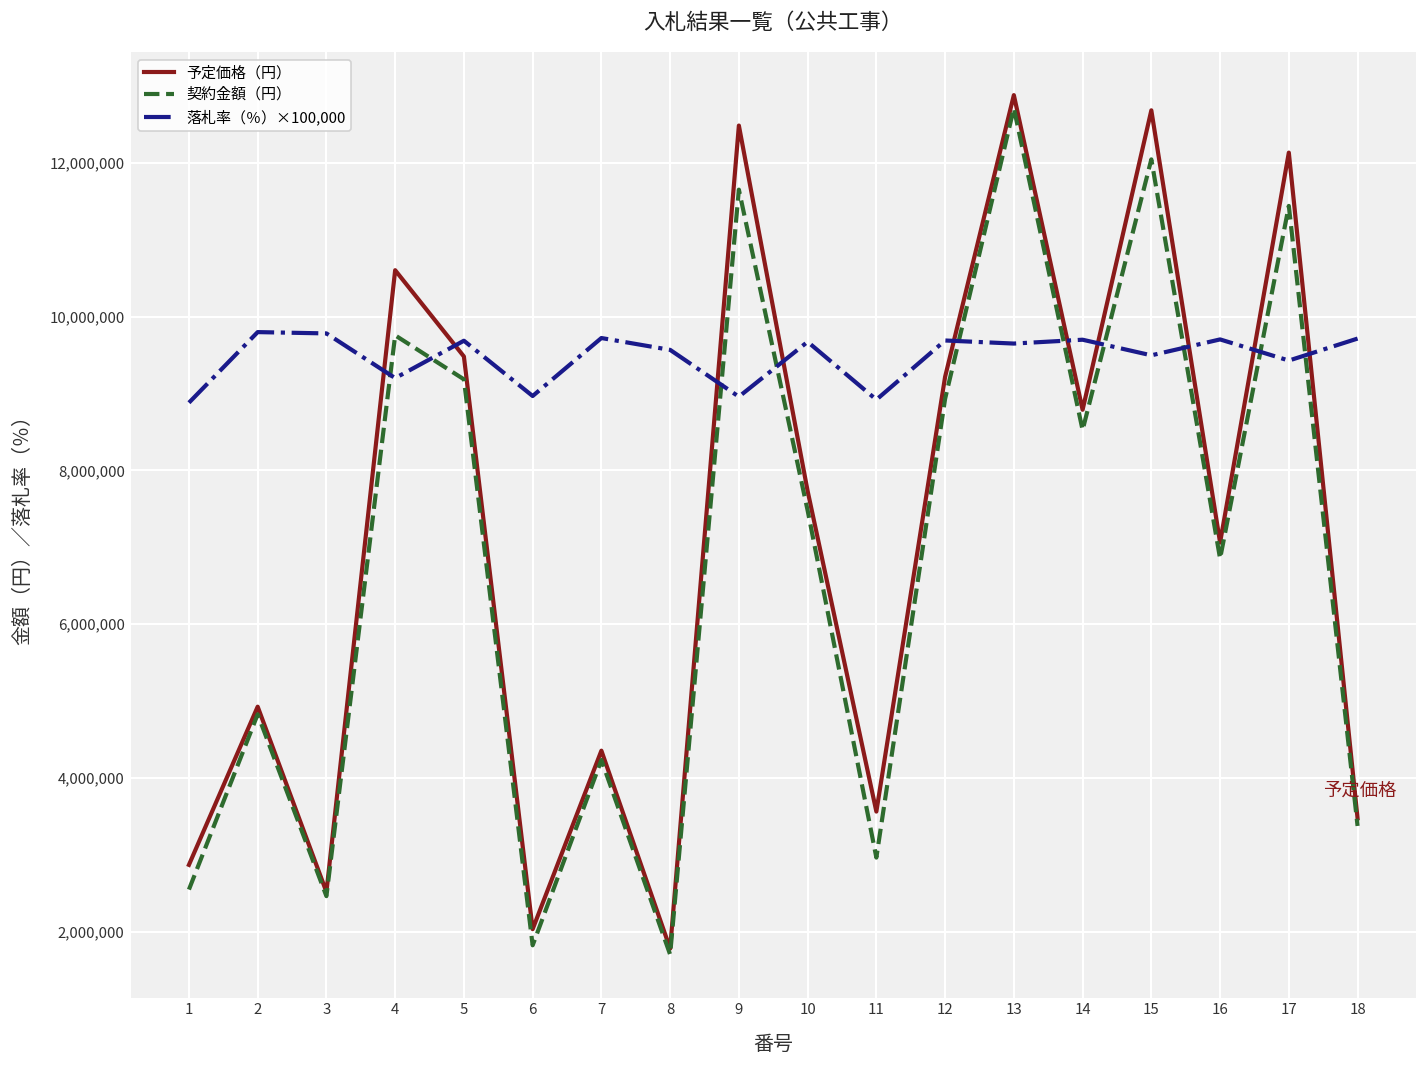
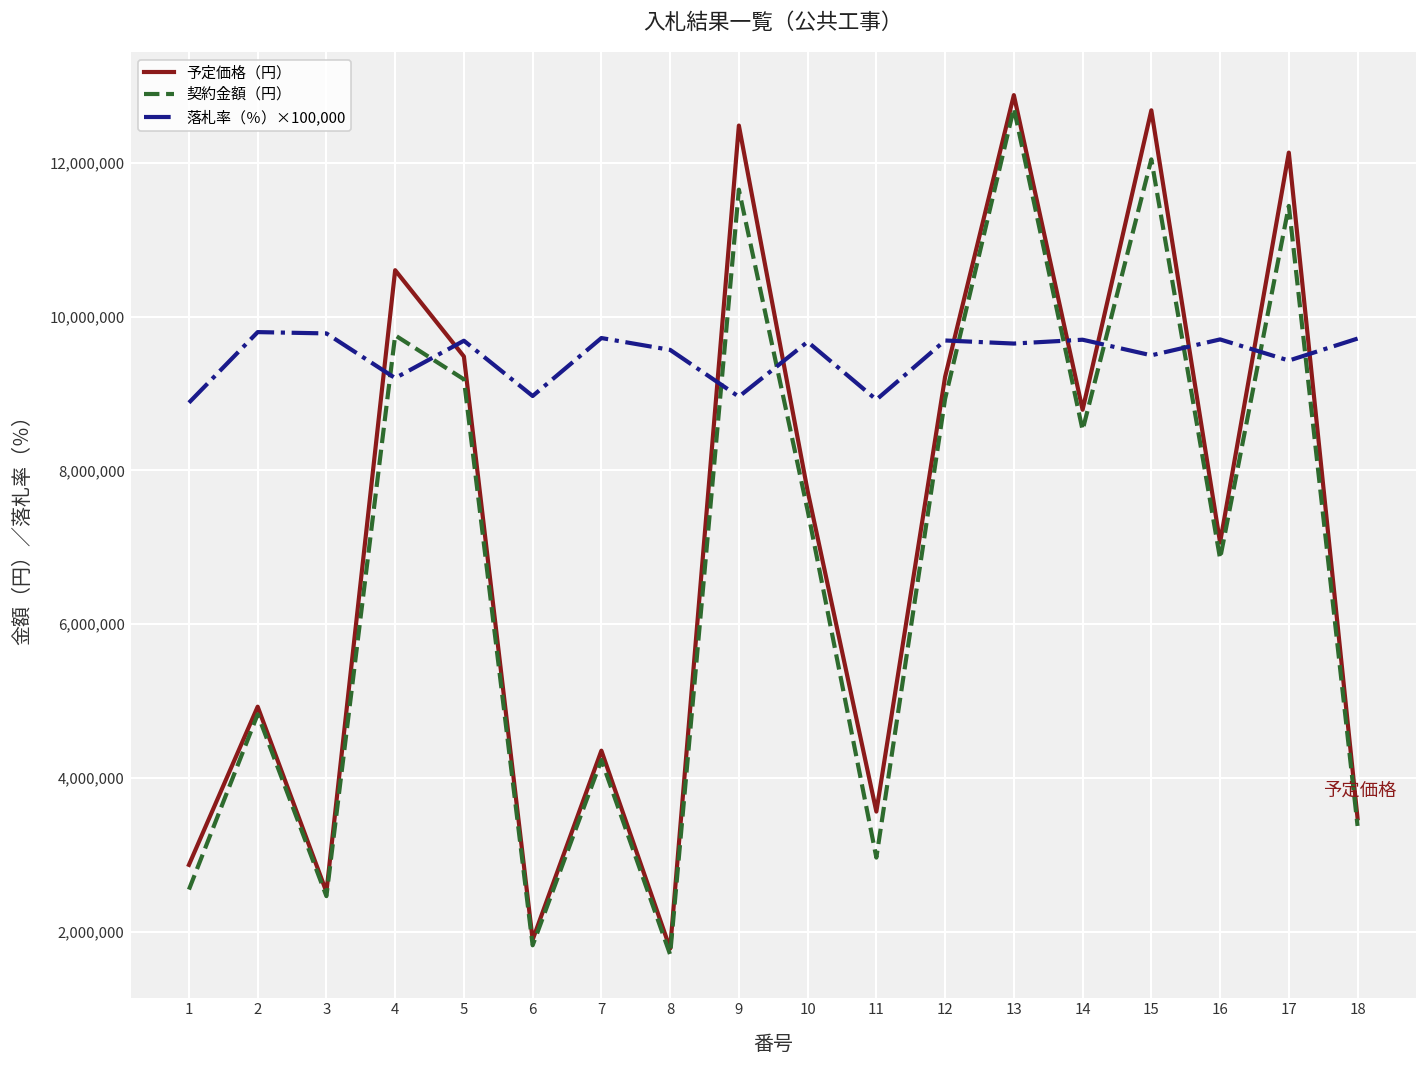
  {
    "予定価格（円）": {
      "1": "2,900,000",
      "2": "4,900,000",
      "3": "2,500,000",
      "4": "10,600,000",
      "5": "9,500,000",
-     "6": "2,000,000",
+     "6": "1,900,000",
      "7": "4,400,000",
      "8": "1,800,000",
      "9": "12,500,000",
      "10": "7,700,000",
      "11": "3,600,000",
      "12": "9,200,000",
      "13": "12,900,000",
      "14": "8,800,000",
      "15": "12,700,000",
      "16": "7,100,000",
      "17": "12,100,000",
      "18": "3,500,000"
    },
    "契約金額（円）": {
      "1": "2,500,000",
      "2": "4,800,000",
      "3": "2,500,000",
      "4": "9,800,000",
      "5": "9,200,000",
      "6": "1,800,000",
      "7": "4,200,000",
      "8": "1,700,000",
      "9": "11,700,000",
      "10": "7,500,000",
      "11": "3,000,000",
      "12": "8,900,000",
      "13": "12,700,000",
      "14": "8,500,000",
      "15": "12,000,000",
      "16": "6,900,000",
      "17": "11,400,000",
      "18": "3,400,000"
    },
    "落札率（％）×100,000": {
      "1": "8,900,000",
      "2": "9,800,000",
      "3": "9,800,000",
      "4": "9,200,000",
      "5": "9,700,000",
      "6": "9,000,000",
      "7": "9,700,000",
      "8": "9,600,000",
      "9": "9,000,000",
      "10": "9,700,000",
      "11": "8,900,000",
      "12": "9,700,000",
      "13": "9,700,000",
      "14": "9,700,000",
      "15": "9,500,000",
      "16": "9,700,000",
      "17": "9,400,000",
      "18": "9,700,000"
    }
  }
